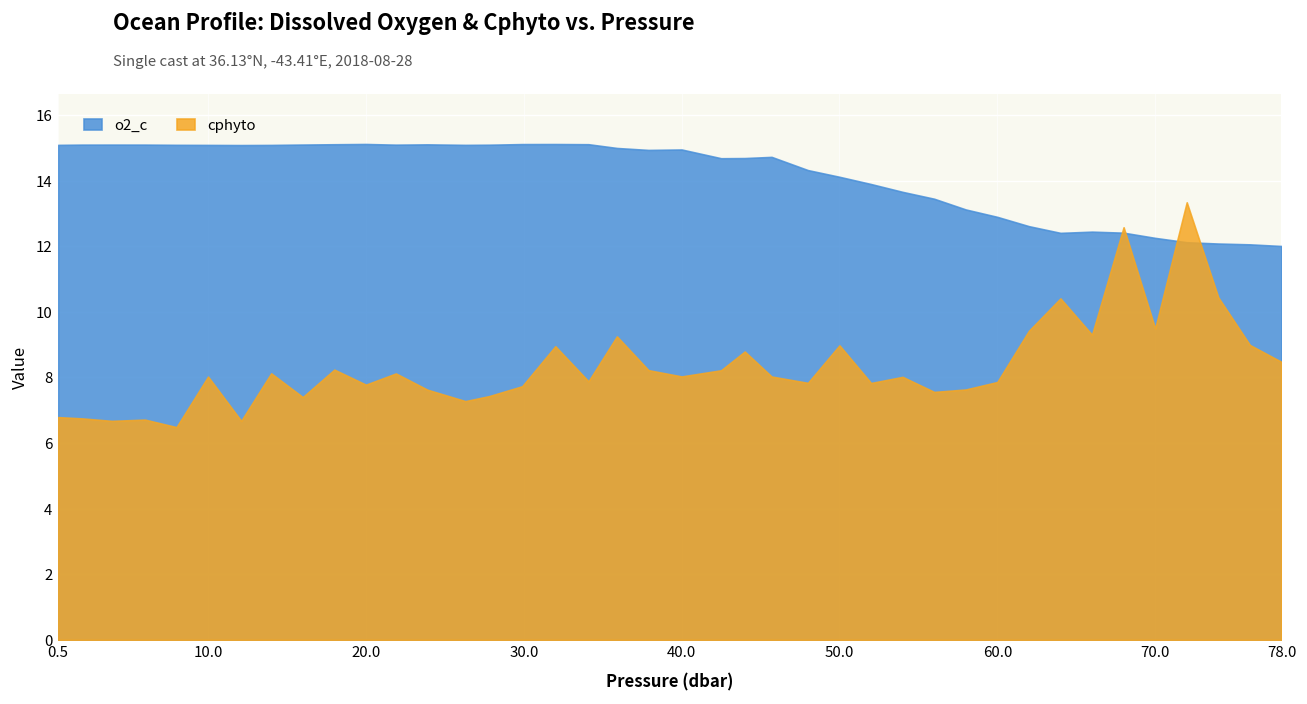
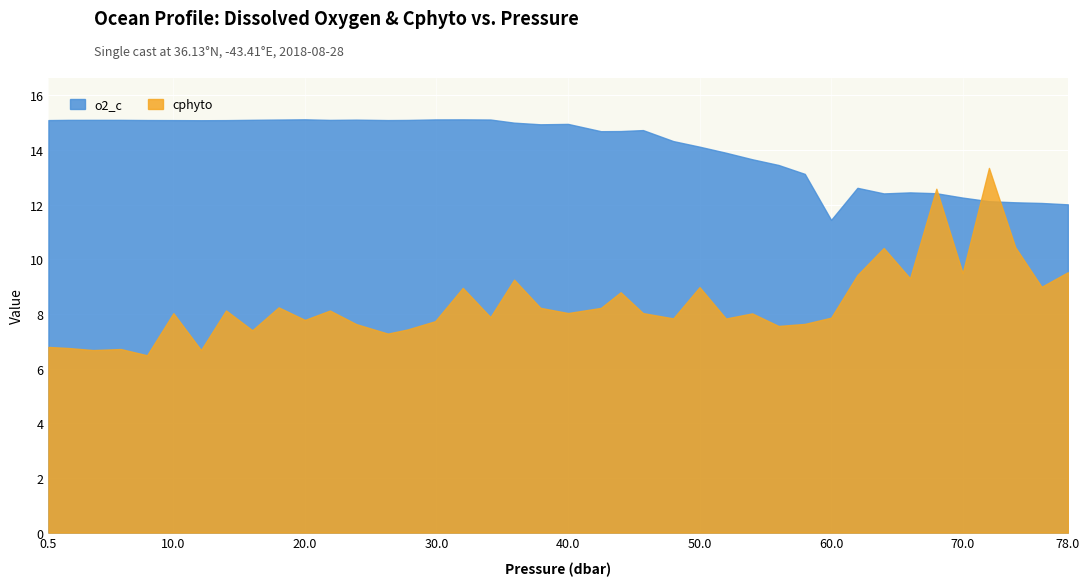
  {
    "o2_c": {
      "0.5": 15.1,
      "10.0": 15.1,
      "20.0": 15.1,
      "40.0": 15.0,
      "50.0": 14.1,
-     "60.0": 12.9,
+     "60.0": 11.4,
      "70.0": 12.3,
      "78.0": 12.0
    },
    "cphyto": {
      "0.5": 6.8,
      "10.0": 8.0,
      "20.0": 7.8,
      "40.0": 8.0,
      "50.0": 9.0,
      "60.0": 7.9,
      "70.0": 9.5,
-     "78.0": 8.5
+     "78.0": 9.5
    }
  }
